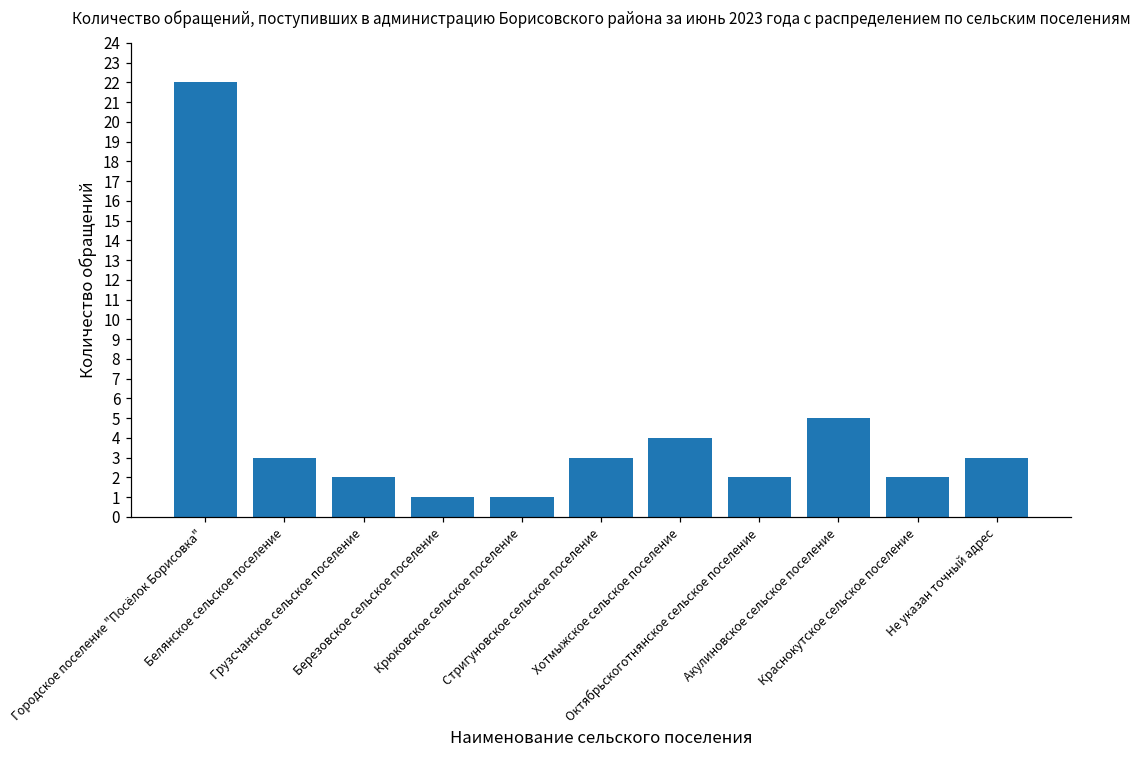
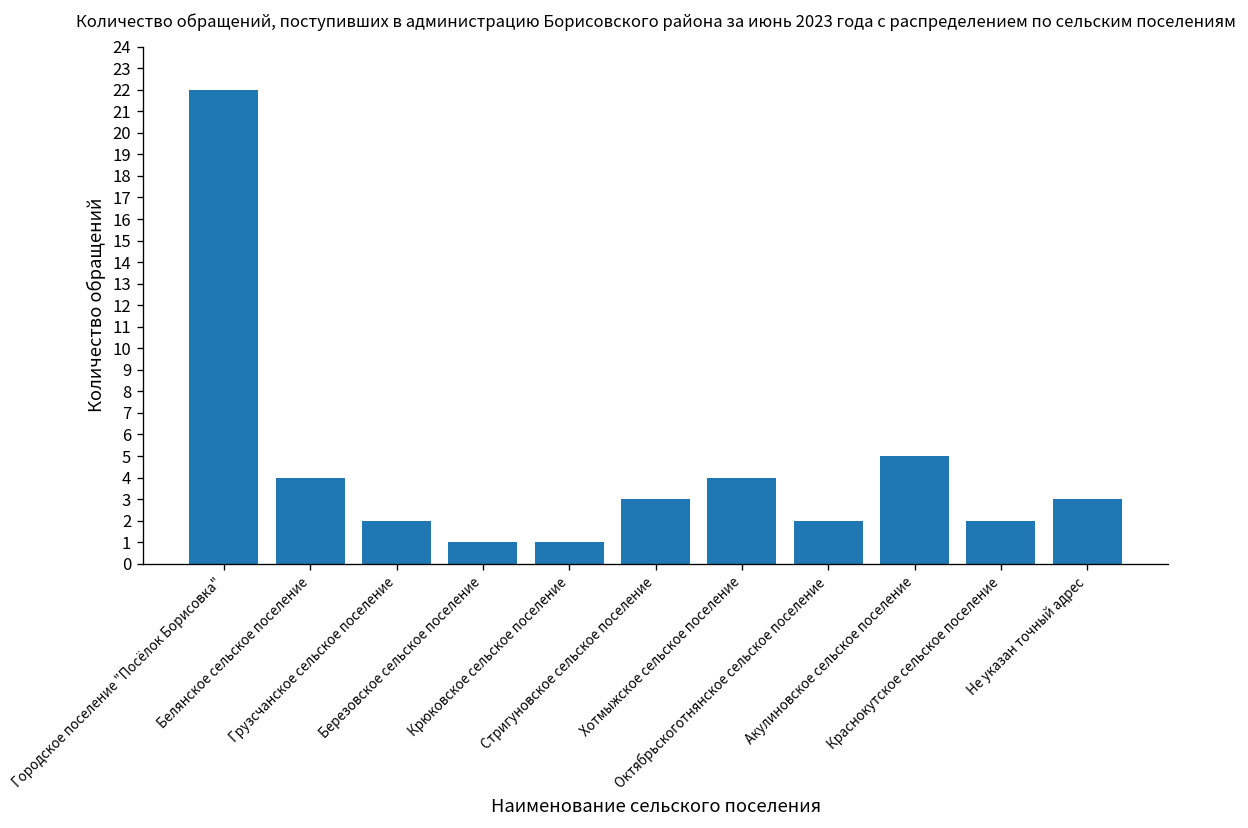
  {
    "Городское поселение \"Посёлок Борисовка\"": 22,
-   "Белянское сельское поселение": 3,
+   "Белянское сельское поселение": 4,
    "Грузсчанское сельское поселение": 2,
    "Березовское сельское поселение": 1,
    "Крюковское сельское поселение": 1,
    "Стригуновское сельское поселение": 3,
    "Хотмыжское сельское поселение": 4,
    "Октябрьскоготнянское сельское поселение": 2,
    "Акулиновское сельское поселение": 5,
    "Краснокутское сельское поселение": 2,
    "Не указан точный адрес": 3
  }
